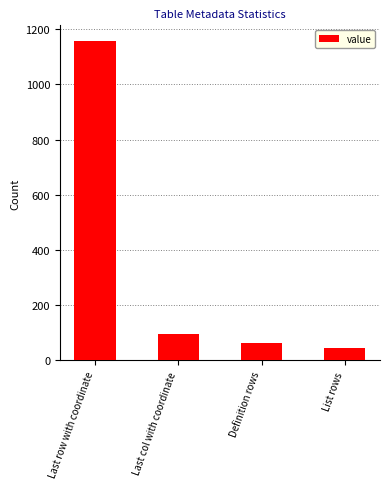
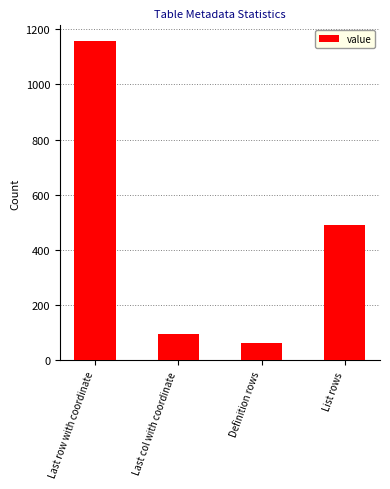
  {
    "Last row with coordinate": 1160,
    "Last col with coordinate": 100,
    "Definition rows": 60,
-   "List rows": 40
+   "List rows": 490
  }
